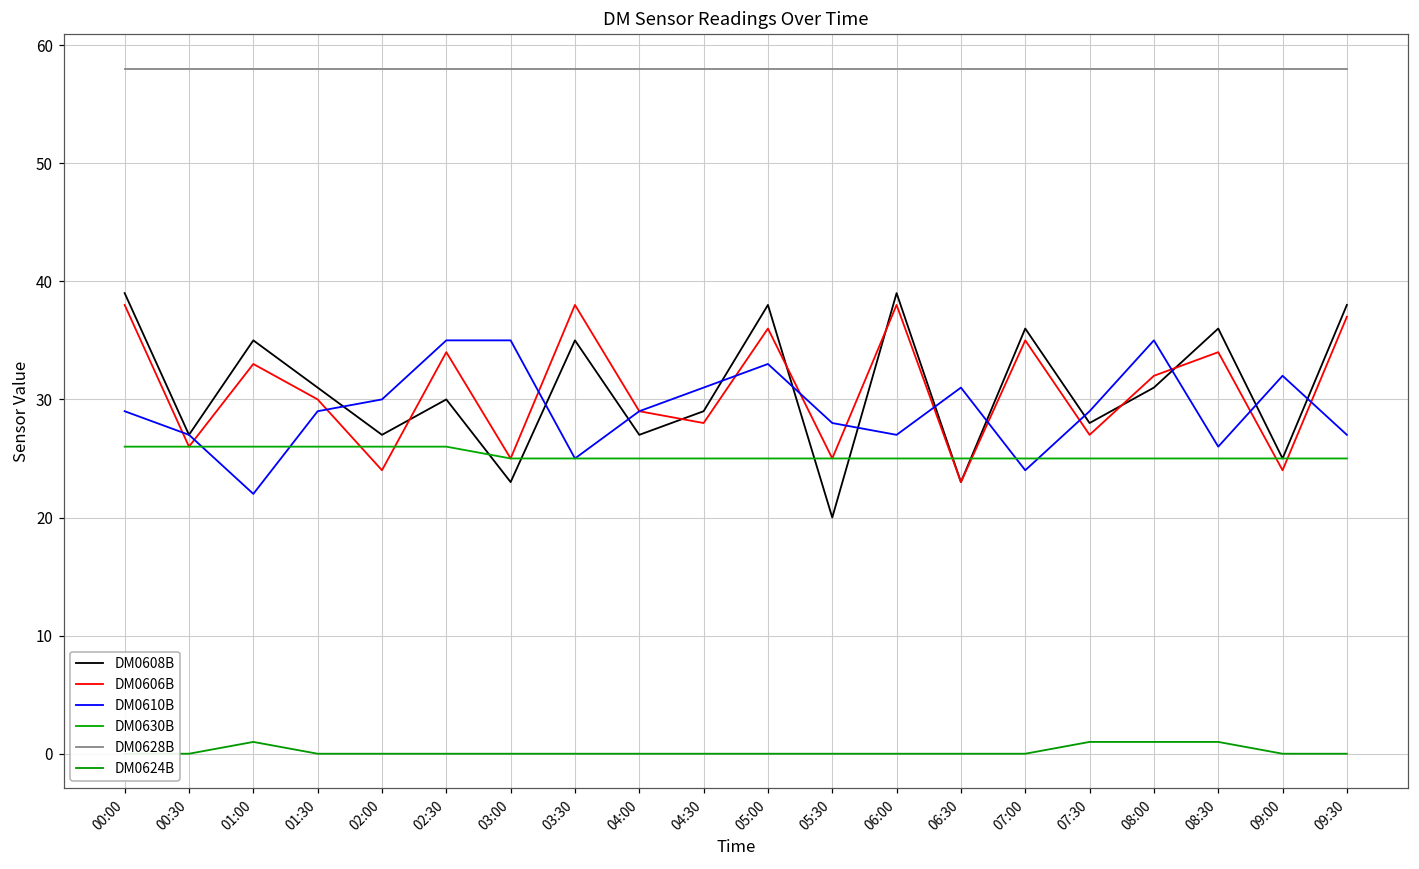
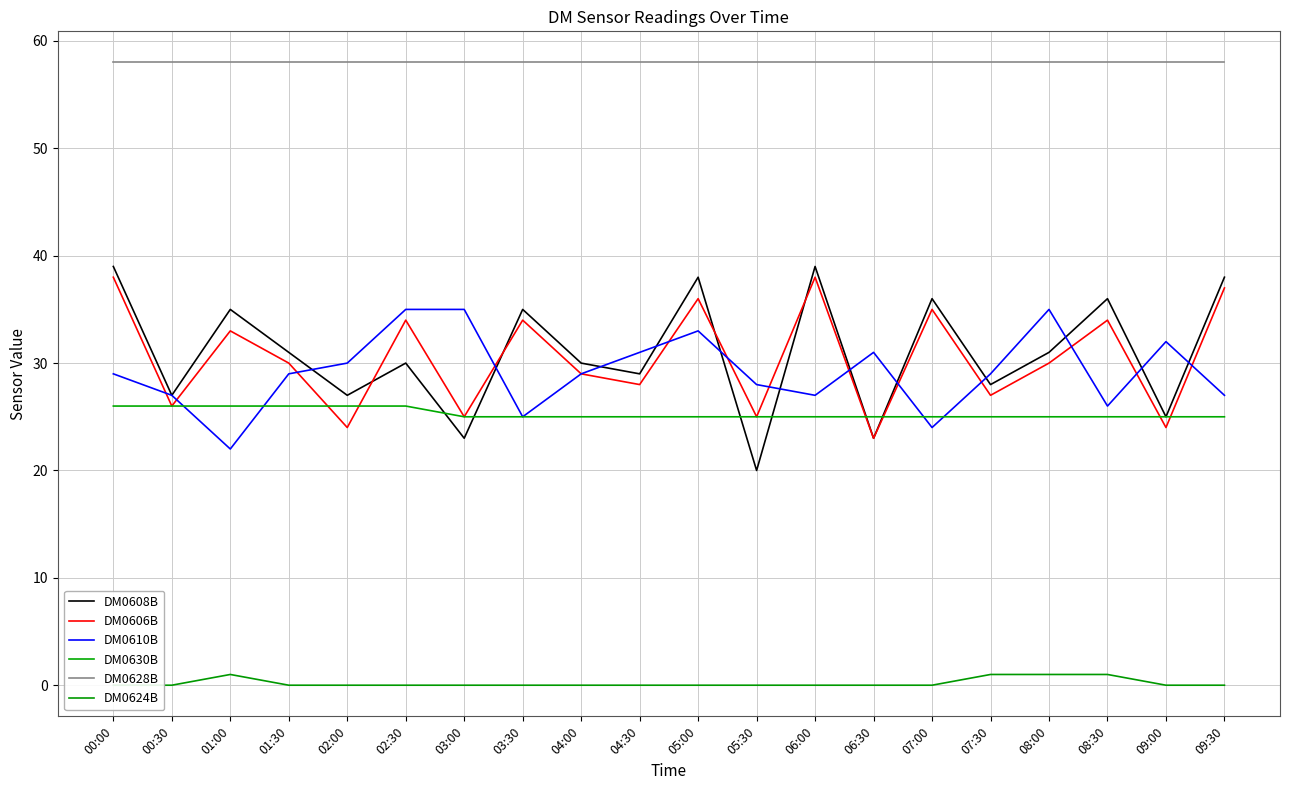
  {
    "DM0608B": {
      "00:00": 39,
      "01:00": 35,
      "01:30": 31,
      "02:00": 27,
      "02:30": 30,
      "03:00": 23,
      "03:30": 35,
-     "04:00": 27,
+     "04:00": 30,
      "04:30": 29,
      "05:00": 38,
      "05:30": 20,
      "06:00": 39,
      "07:00": 36,
      "07:30": 28,
      "08:00": 31,
      "08:30": 36,
      "09:30": 38
    },
    "DM0606B": {
      "00:00": 38,
      "01:00": 33,
      "01:30": 30,
      "02:00": 24,
      "02:30": 34,
-     "03:30": 38,
+     "03:30": 34,
      "04:30": 28,
      "05:00": 36,
      "06:00": 38,
      "07:00": 35,
      "07:30": 27,
-     "08:00": 32,
+     "08:00": 30,
      "08:30": 34,
      "09:00": 24,
      "09:30": 37
    },
    "DM0610B": {
      "00:00": 29,
      "01:00": 22,
      "01:30": 29,
      "02:00": 30,
      "02:30": 35,
      "03:00": 35,
      "04:30": 31,
      "05:00": 33,
      "05:30": 28,
      "06:00": 27,
      "06:30": 31,
      "07:00": 24,
      "07:30": 29,
      "08:00": 35,
      "08:30": 26,
      "09:00": 32,
      "09:30": 27
    },
    "DM0628B": {
      "00:00": 58,
      "00:30": 58,
      "01:00": 58,
      "01:30": 58,
      "02:00": 58,
      "02:30": 58,
      "03:00": 58,
      "03:30": 58,
      "04:00": 58,
      "04:30": 58,
      "05:00": 58,
      "05:30": 58,
      "06:00": 58,
      "06:30": 58,
      "07:00": 58,
      "07:30": 58,
      "08:00": 58,
      "08:30": 58,
      "09:00": 58,
      "09:30": 58
    }
  }
